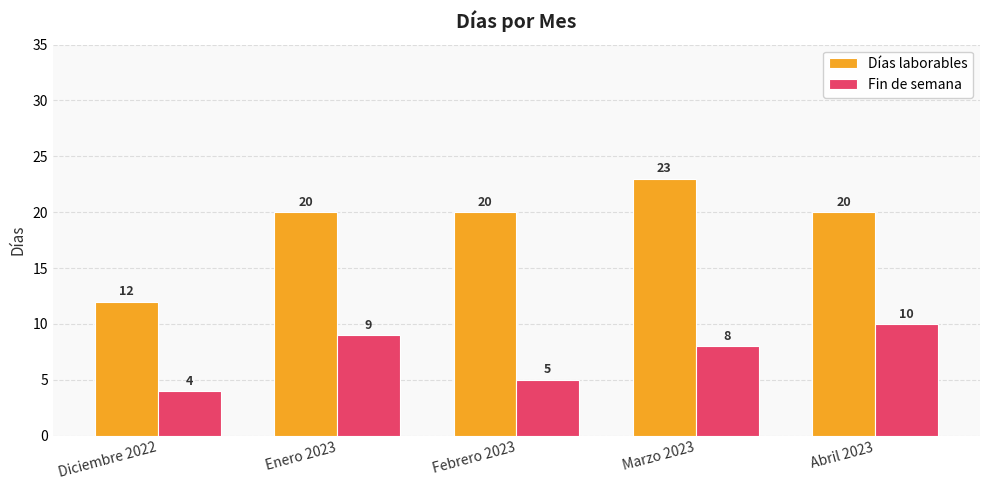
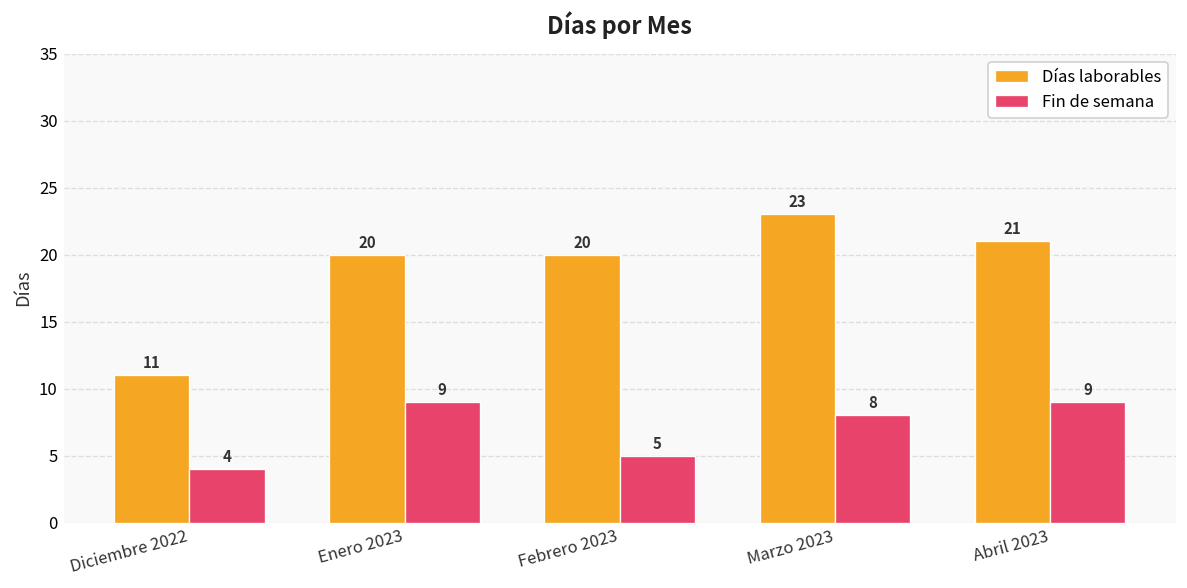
  {
    "Días laborables": {
-     "Diciembre 2022": 12,
+     "Diciembre 2022": 11,
      "Enero 2023": 20,
      "Febrero 2023": 20,
      "Marzo 2023": 23,
-     "Abril 2023": 20
+     "Abril 2023": 21
    },
    "Fin de semana": {
      "Diciembre 2022": 4,
      "Enero 2023": 9,
      "Febrero 2023": 5,
      "Marzo 2023": 8,
-     "Abril 2023": 10
+     "Abril 2023": 9
    }
  }
